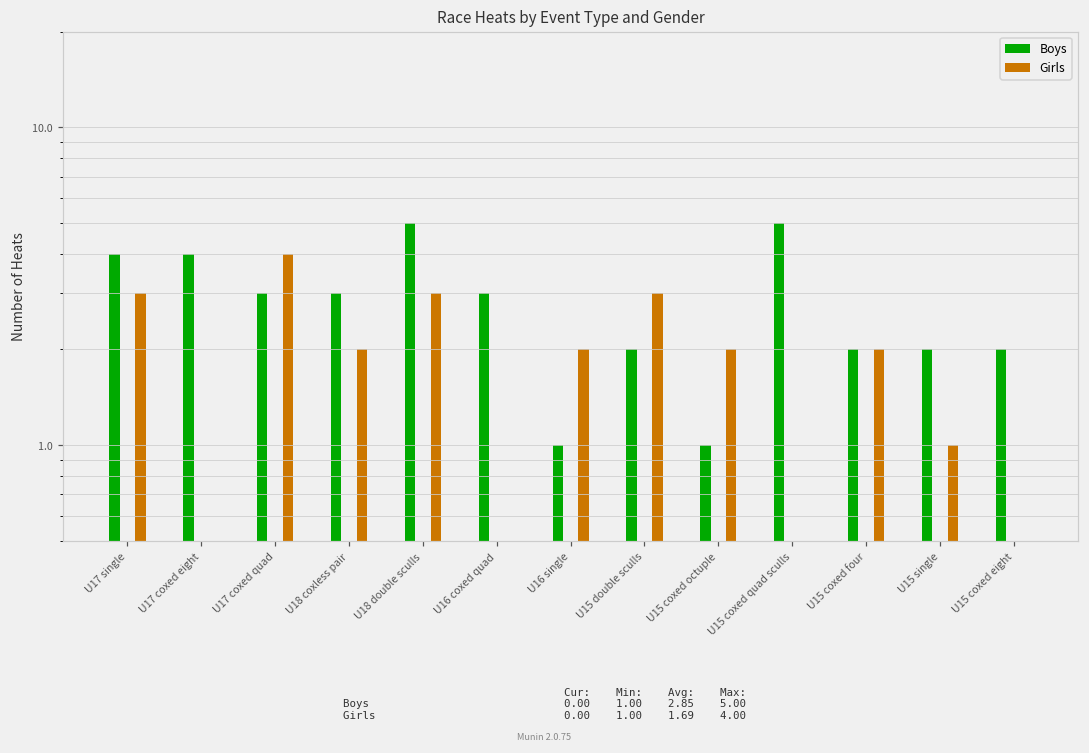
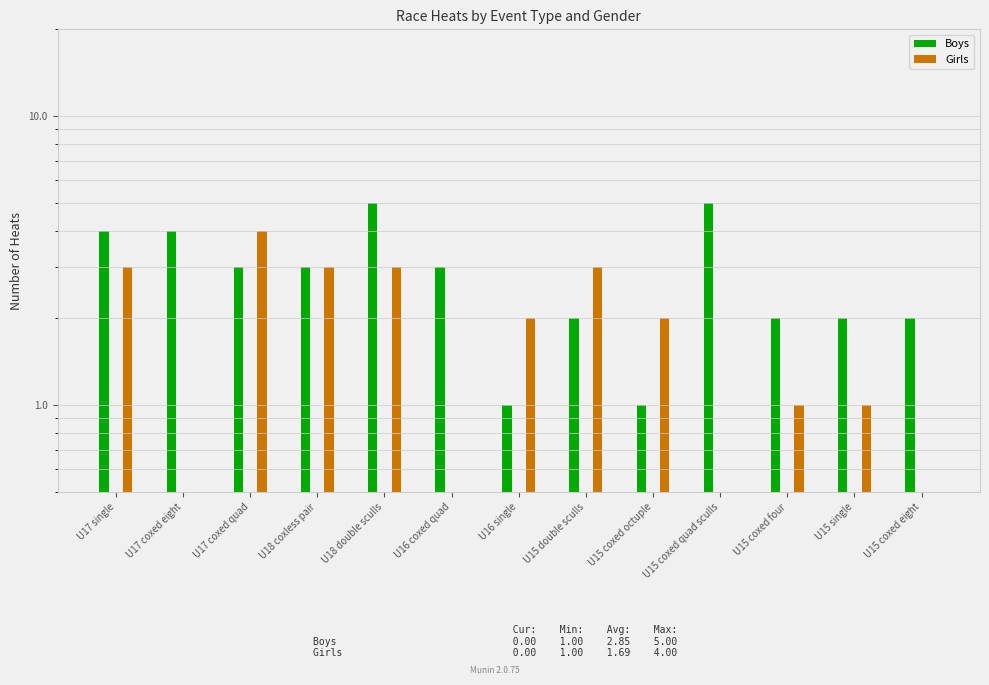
  {
    "Boys": {
      "U17 single": 4,
      "U17 coxed eight": 4,
      "U17 coxed quad": 3,
      "U18 coxless pair": 3,
      "U18 double sculls": 5,
      "U16 coxed quad": 3,
      "U16 single": 1,
      "U15 double sculls": 2,
      "U15 coxed octuple": 1,
      "U15 coxed quad sculls": 5,
      "U15 coxed four": 2,
      "U15 single": 2,
      "U15 coxed eight": 2
    },
    "Girls": {
      "U17 single": 3,
      "U17 coxed quad": 4,
-     "U18 coxless pair": 2,
+     "U18 coxless pair": 3,
      "U18 double sculls": 3,
      "U16 single": 2,
      "U15 double sculls": 3,
      "U15 coxed octuple": 2,
-     "U15 coxed four": 2,
+     "U15 coxed four": 1,
      "U15 single": 1
    }
  }
